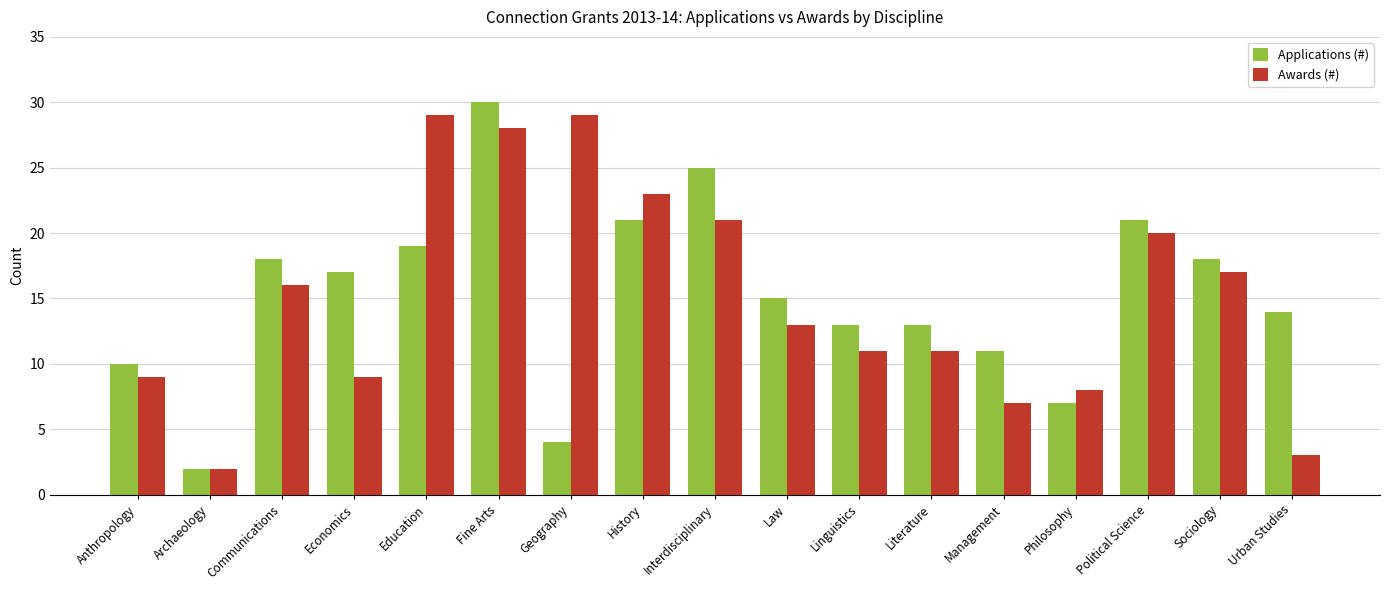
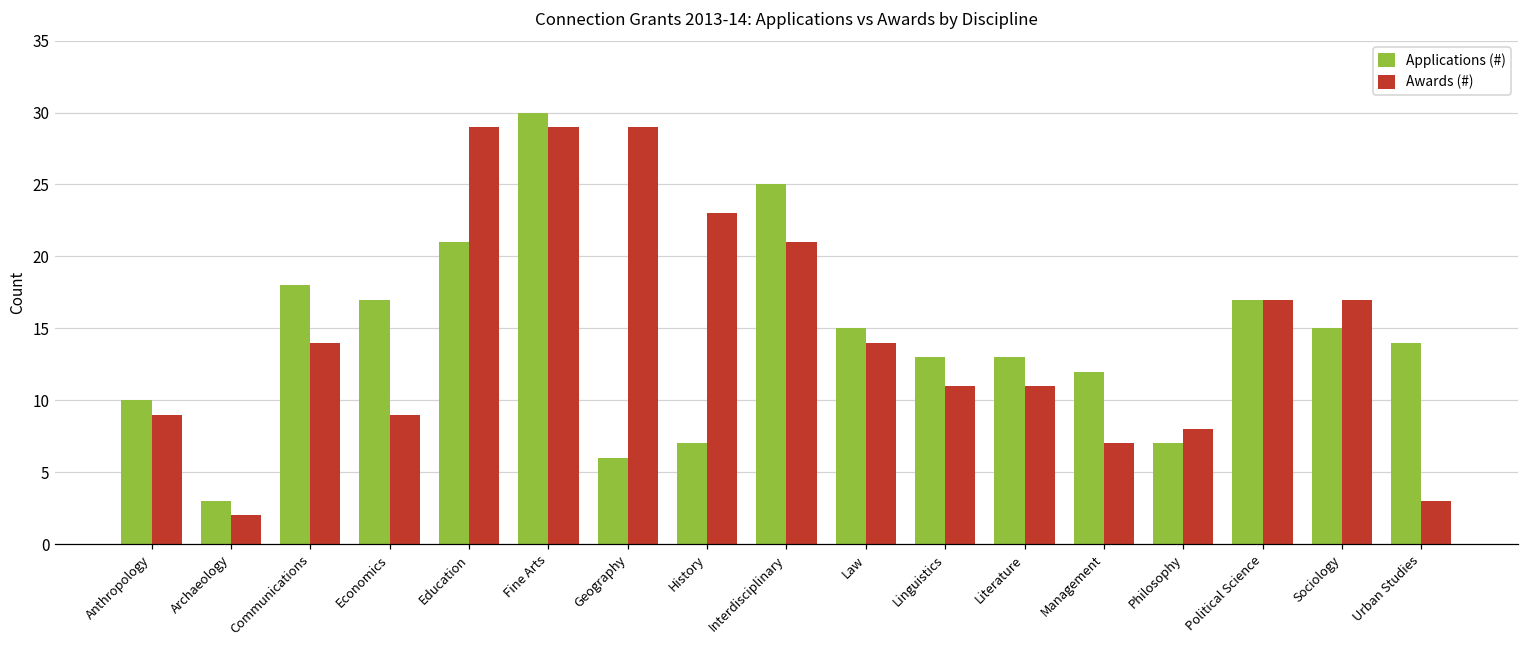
  {
    "Applications (#)": {
      "Anthropology": 10,
-     "Archaeology": 2,
+     "Archaeology": 3,
      "Communications": 18,
      "Economics": 17,
-     "Education": 19,
+     "Education": 21,
      "Fine Arts": 30,
-     "Geography": 4,
-     "History": 21,
+     "Geography": 6,
+     "History": 7,
      "Interdisciplinary": 25,
      "Law": 15,
      "Linguistics": 13,
      "Literature": 13,
-     "Management": 11,
+     "Management": 12,
      "Philosophy": 7,
-     "Political Science": 21,
-     "Sociology": 18,
+     "Political Science": 17,
+     "Sociology": 15,
      "Urban Studies": 14
    },
    "Awards (#)": {
      "Anthropology": 9,
      "Archaeology": 2,
-     "Communications": 16,
+     "Communications": 14,
      "Economics": 9,
      "Education": 29,
-     "Fine Arts": 28,
+     "Fine Arts": 29,
      "Geography": 29,
      "History": 23,
      "Interdisciplinary": 21,
-     "Law": 13,
+     "Law": 14,
      "Linguistics": 11,
      "Literature": 11,
      "Management": 7,
      "Philosophy": 8,
-     "Political Science": 20,
+     "Political Science": 17,
      "Sociology": 17,
      "Urban Studies": 3
    }
  }
